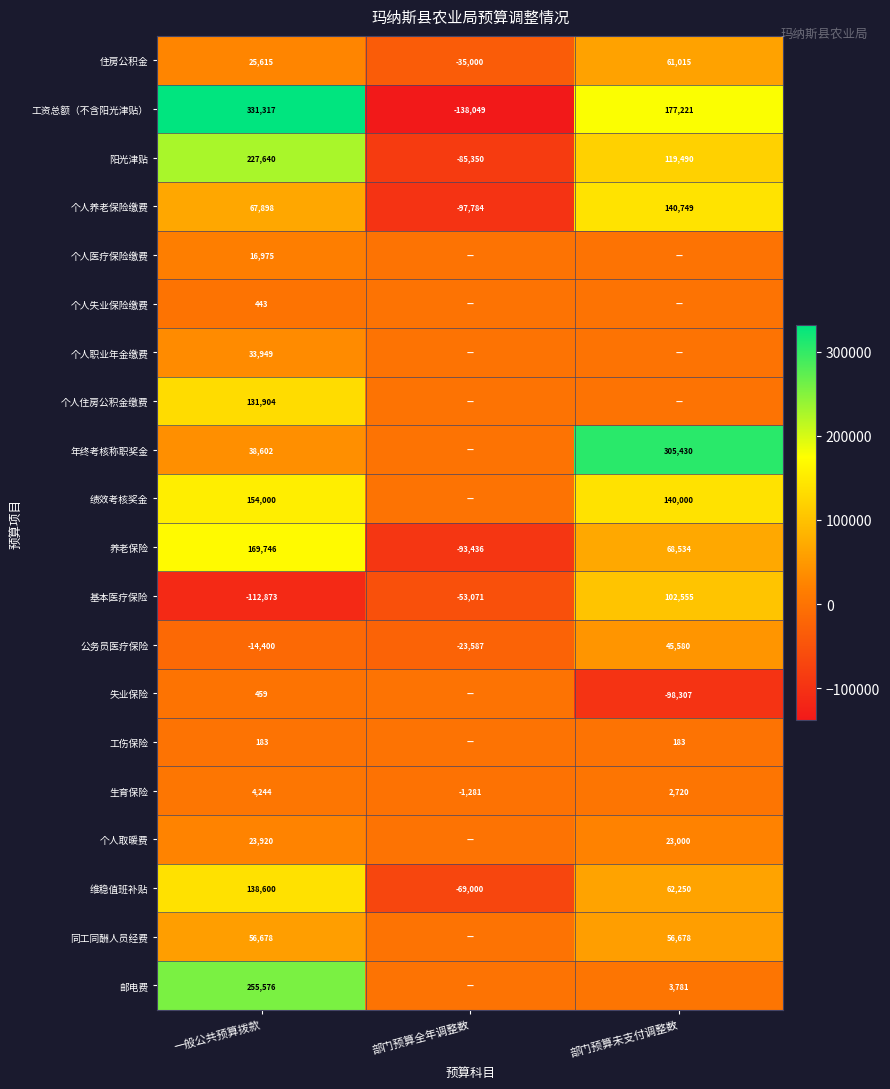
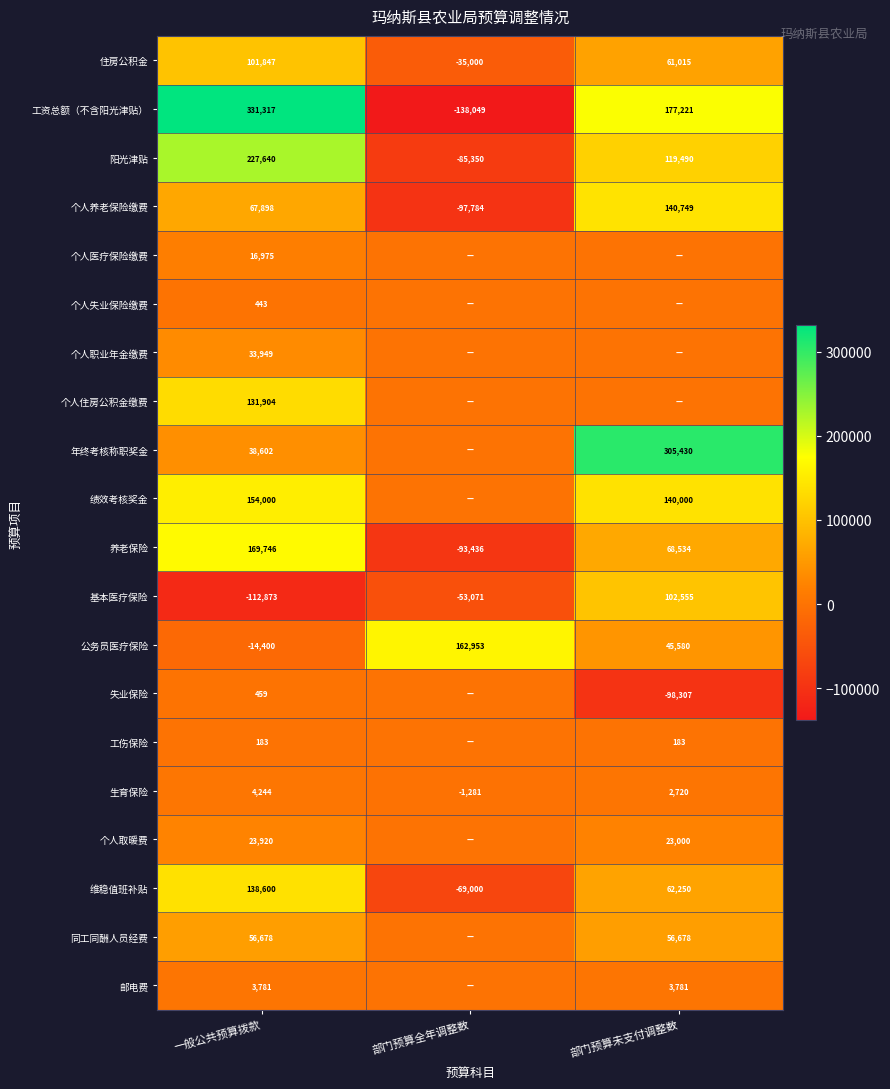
  {
    "住房公积金": {
-     "一般公共预算拨款": "25,615",
+     "一般公共预算拨款": "101,847",
      "部门预算全年调整数": "-35,000",
      "部门预算未支付调整数": "61,015"
    },
    "工资总额（不含阳光津贴）": {
      "一般公共预算拨款": "331,317",
      "部门预算全年调整数": "-138,049",
      "部门预算未支付调整数": "177,221"
    },
    "阳光津贴": {
      "一般公共预算拨款": "227,640",
      "部门预算全年调整数": "-85,350",
      "部门预算未支付调整数": "119,490"
    },
    "个人养老保险缴费": {
      "一般公共预算拨款": "67,898",
      "部门预算全年调整数": "-97,784",
      "部门预算未支付调整数": "140,749"
    },
    "个人医疗保险缴费": {
      "一般公共预算拨款": "16,975"
    },
    "个人失业保险缴费": {
      "一般公共预算拨款": "443"
    },
    "个人职业年金缴费": {
      "一般公共预算拨款": "33,949"
    },
    "个人住房公积金缴费": {
      "一般公共预算拨款": "131,904"
    },
    "年终考核称职奖金": {
      "一般公共预算拨款": "38,602",
      "部门预算未支付调整数": "305,430"
    },
    "绩效考核奖金": {
      "一般公共预算拨款": "154,000",
      "部门预算未支付调整数": "140,000"
    },
    "养老保险": {
      "一般公共预算拨款": "169,746",
      "部门预算全年调整数": "-93,436",
      "部门预算未支付调整数": "68,534"
    },
    "基本医疗保险": {
      "一般公共预算拨款": "-112,873",
      "部门预算全年调整数": "-53,071",
      "部门预算未支付调整数": "102,555"
    },
    "公务员医疗保险": {
      "一般公共预算拨款": "-14,400",
-     "部门预算全年调整数": "-23,587",
+     "部门预算全年调整数": "162,953",
      "部门预算未支付调整数": "45,580"
    },
    "失业保险": {
      "一般公共预算拨款": "459",
      "部门预算未支付调整数": "-98,307"
    },
    "工伤保险": {
      "一般公共预算拨款": "183",
      "部门预算未支付调整数": "183"
    },
    "生育保险": {
      "一般公共预算拨款": "4,244",
      "部门预算全年调整数": "-1,281",
      "部门预算未支付调整数": "2,720"
    },
    "个人取暖费": {
      "一般公共预算拨款": "23,920",
      "部门预算未支付调整数": "23,000"
    },
    "维稳值班补贴": {
      "一般公共预算拨款": "138,600",
      "部门预算全年调整数": "-69,000",
      "部门预算未支付调整数": "62,250"
    },
    "同工同酬人员经费": {
      "一般公共预算拨款": "56,678",
      "部门预算未支付调整数": "56,678"
    },
    "邮电费": {
-     "一般公共预算拨款": "255,576",
+     "一般公共预算拨款": "3,781",
      "部门预算未支付调整数": "3,781"
    }
  }
